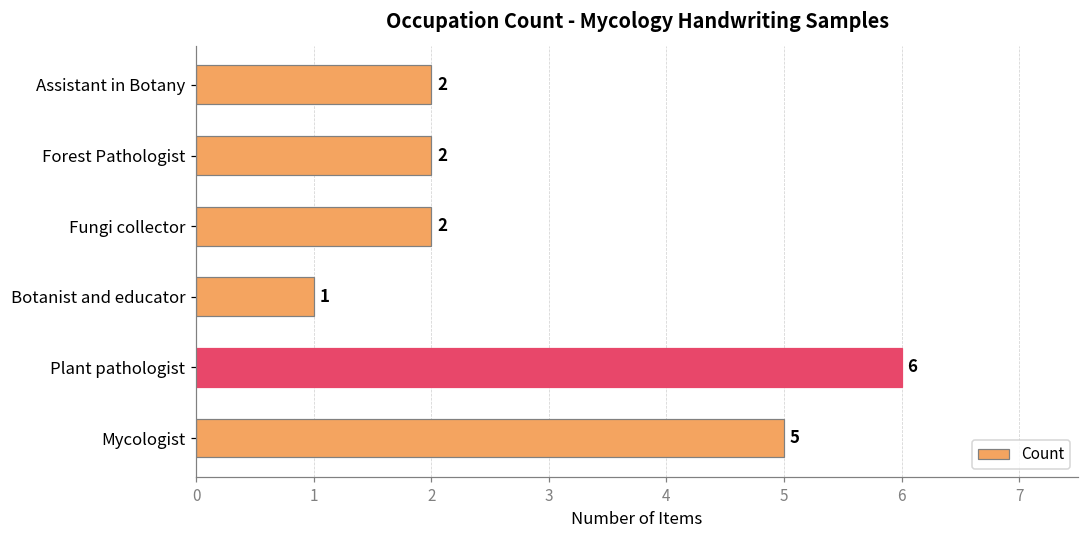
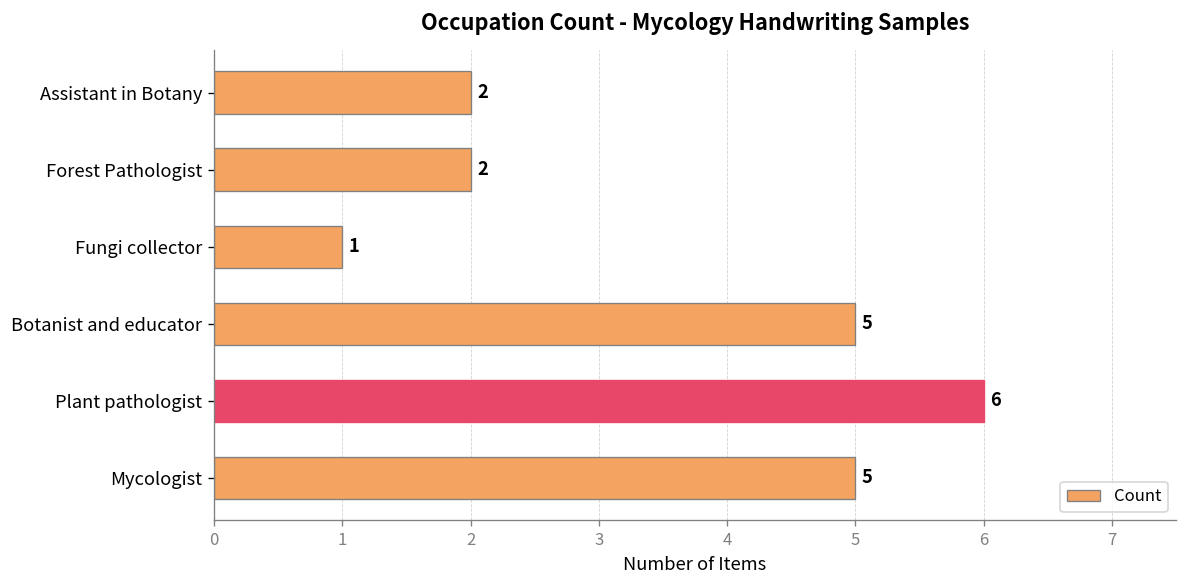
  {
    "Assistant in Botany": 2,
    "Forest Pathologist": 2,
-   "Fungi collector": 2,
-   "Botanist and educator": 1,
+   "Fungi collector": 1,
+   "Botanist and educator": 5,
    "Plant pathologist": 6,
    "Mycologist": 5
  }
